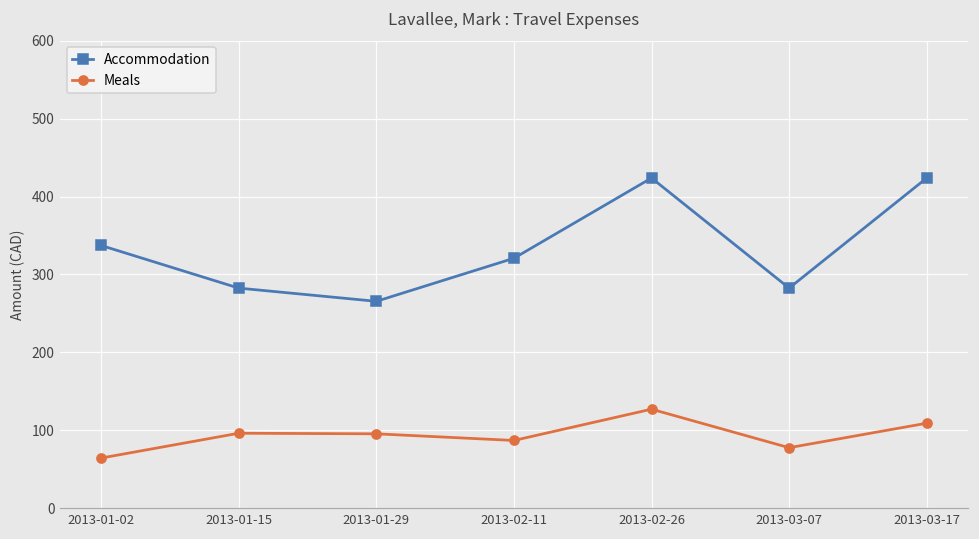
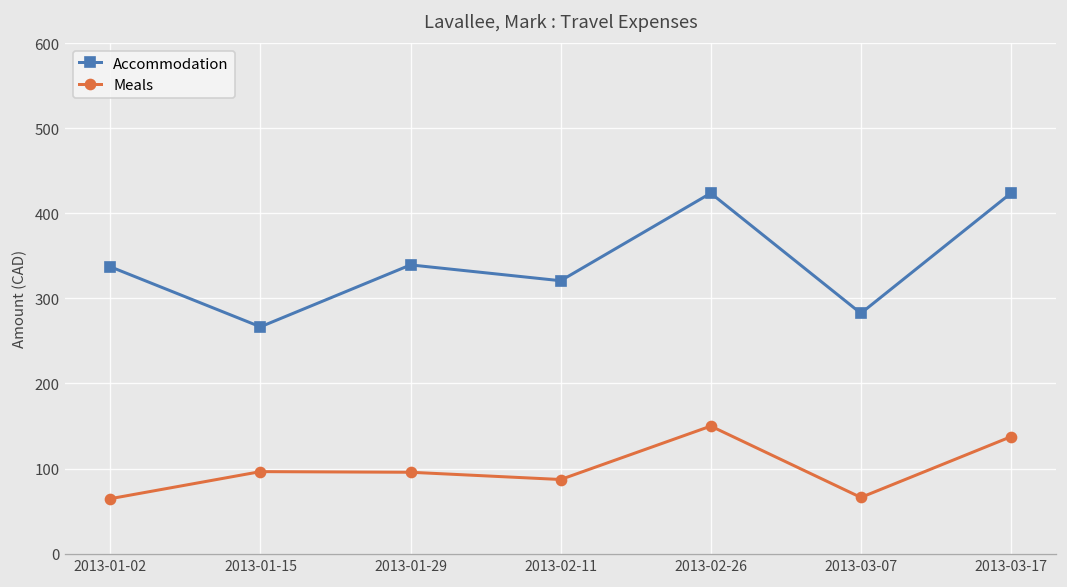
  {
    "Accommodation": {
      "2013-01-02": 340,
-     "2013-01-15": 280,
-     "2013-01-29": 270,
+     "2013-01-15": 270,
+     "2013-01-29": 340,
      "2013-02-11": 320,
      "2013-02-26": 420,
      "2013-03-07": 280,
      "2013-03-17": 420
    },
    "Meals": {
      "2013-01-02": 60,
      "2013-01-15": 100,
      "2013-01-29": 100,
      "2013-02-11": 90,
-     "2013-02-26": 130,
-     "2013-03-07": 80,
-     "2013-03-17": 110
+     "2013-02-26": 150,
+     "2013-03-07": 70,
+     "2013-03-17": 140
    }
  }
